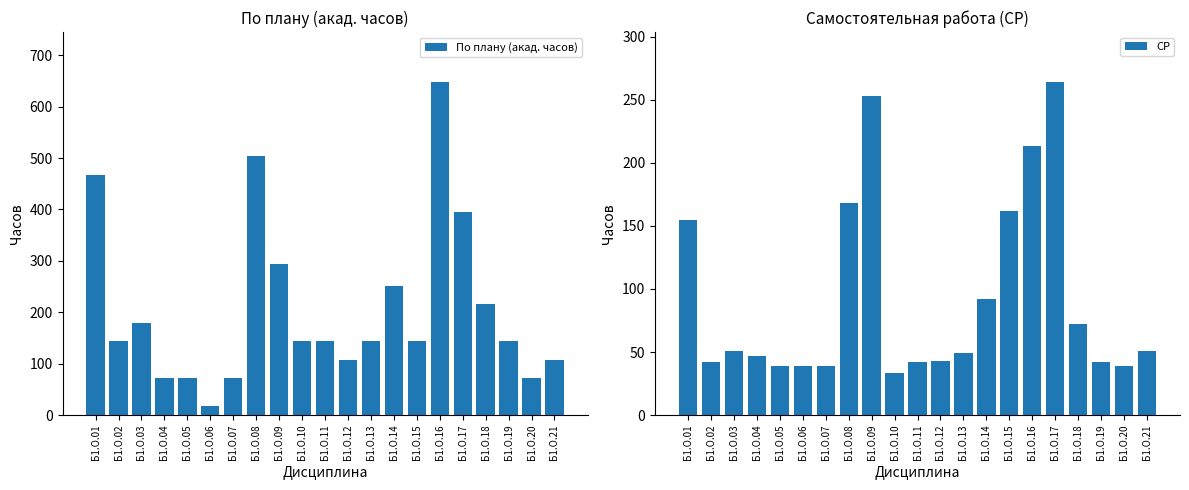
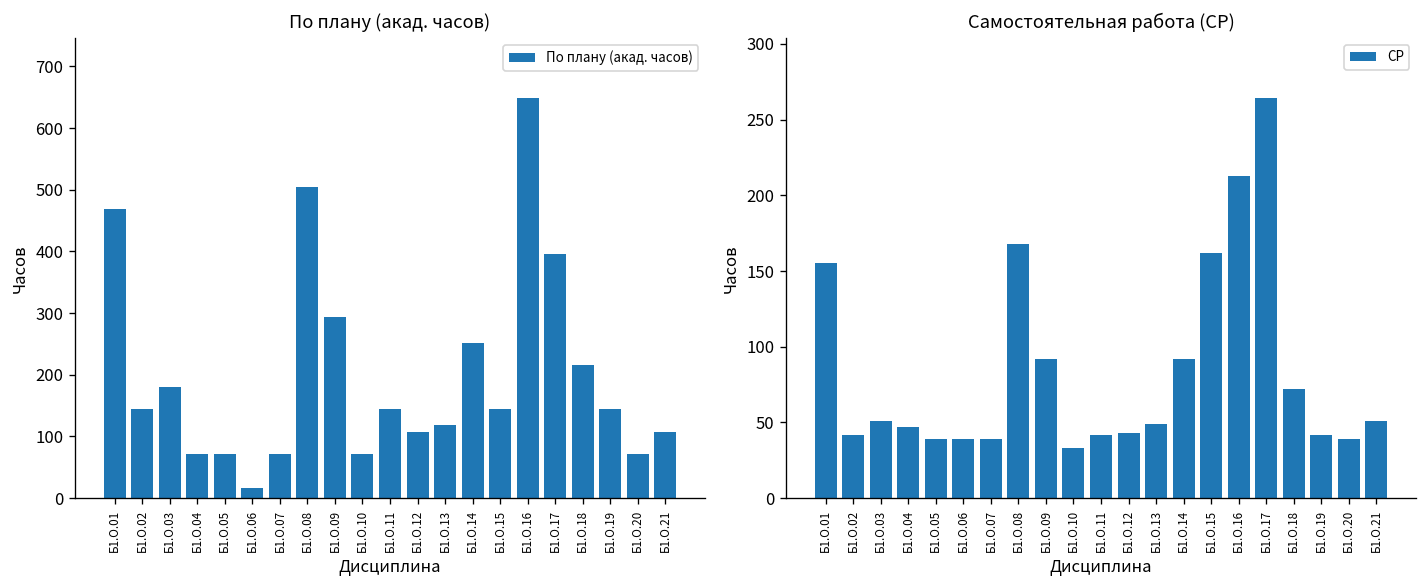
  {
    "По плану (акад. часов)": {
      "Б1.О.01": 470,
      "Б1.О.02": 140,
      "Б1.О.03": 180,
      "Б1.О.04": 70,
      "Б1.О.05": 70,
      "Б1.О.06": 20,
      "Б1.О.07": 70,
      "Б1.О.08": 500,
      "Б1.О.09": 290,
-     "Б1.О.10": 140,
+     "Б1.О.10": 70,
      "Б1.О.11": 140,
      "Б1.О.12": 110,
-     "Б1.О.13": 140,
+     "Б1.О.13": 120,
      "Б1.О.14": 250,
      "Б1.О.15": 140,
      "Б1.О.16": 650,
      "Б1.О.17": 400,
      "Б1.О.18": 220,
      "Б1.О.19": 140,
      "Б1.О.20": 70,
      "Б1.О.21": 110
    },
    "Самостоятельная работа (СР)": {
      "Б1.О.01": 155,
      "Б1.О.02": 42,
      "Б1.О.03": 51,
      "Б1.О.04": 47,
      "Б1.О.05": 39,
      "Б1.О.06": 39,
      "Б1.О.07": 39,
      "Б1.О.08": 168,
-     "Б1.О.09": 253,
+     "Б1.О.09": 92,
      "Б1.О.10": 33,
      "Б1.О.11": 42,
      "Б1.О.12": 43,
      "Б1.О.13": 49,
      "Б1.О.14": 92,
      "Б1.О.15": 162,
      "Б1.О.16": 213,
      "Б1.О.17": 264,
      "Б1.О.18": 72,
      "Б1.О.19": 42,
      "Б1.О.20": 39,
      "Б1.О.21": 51
    }
  }
